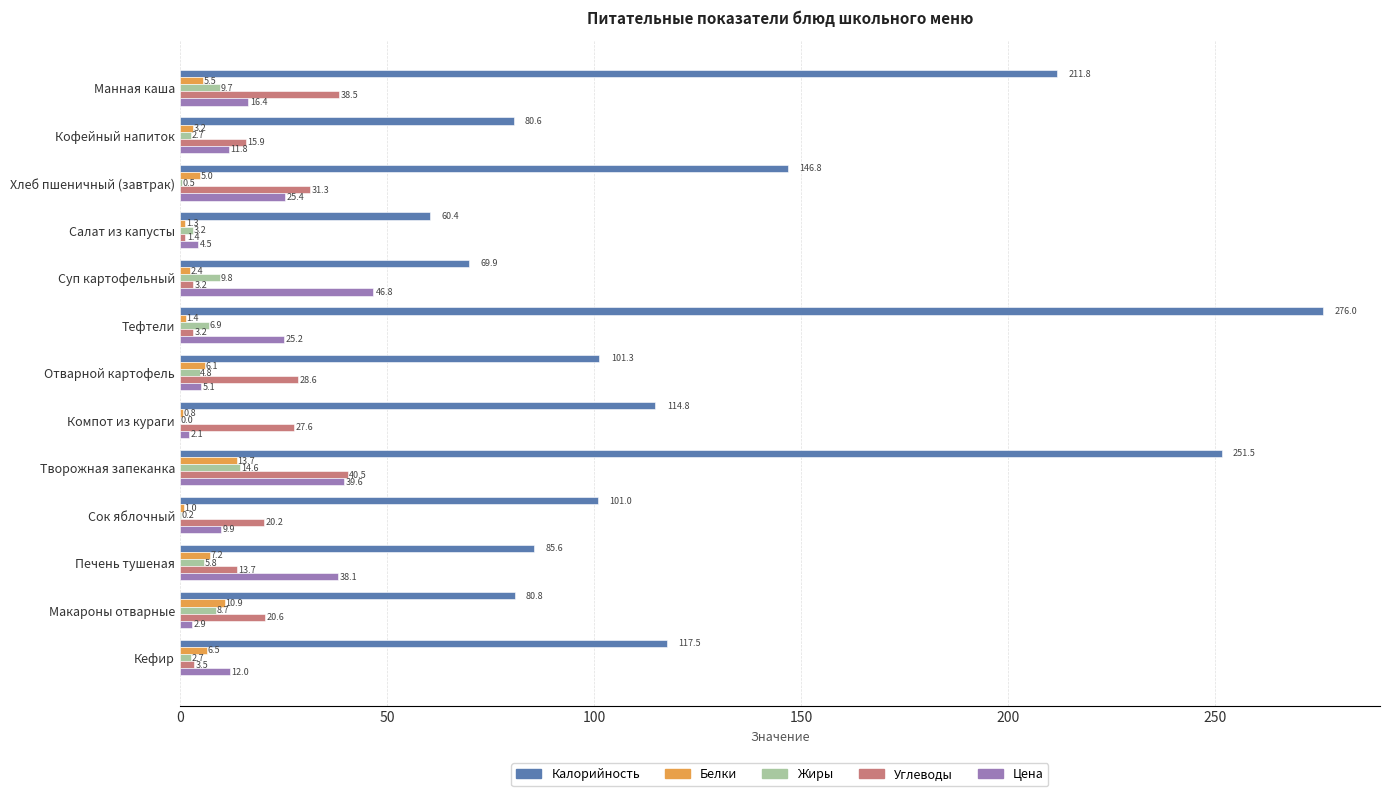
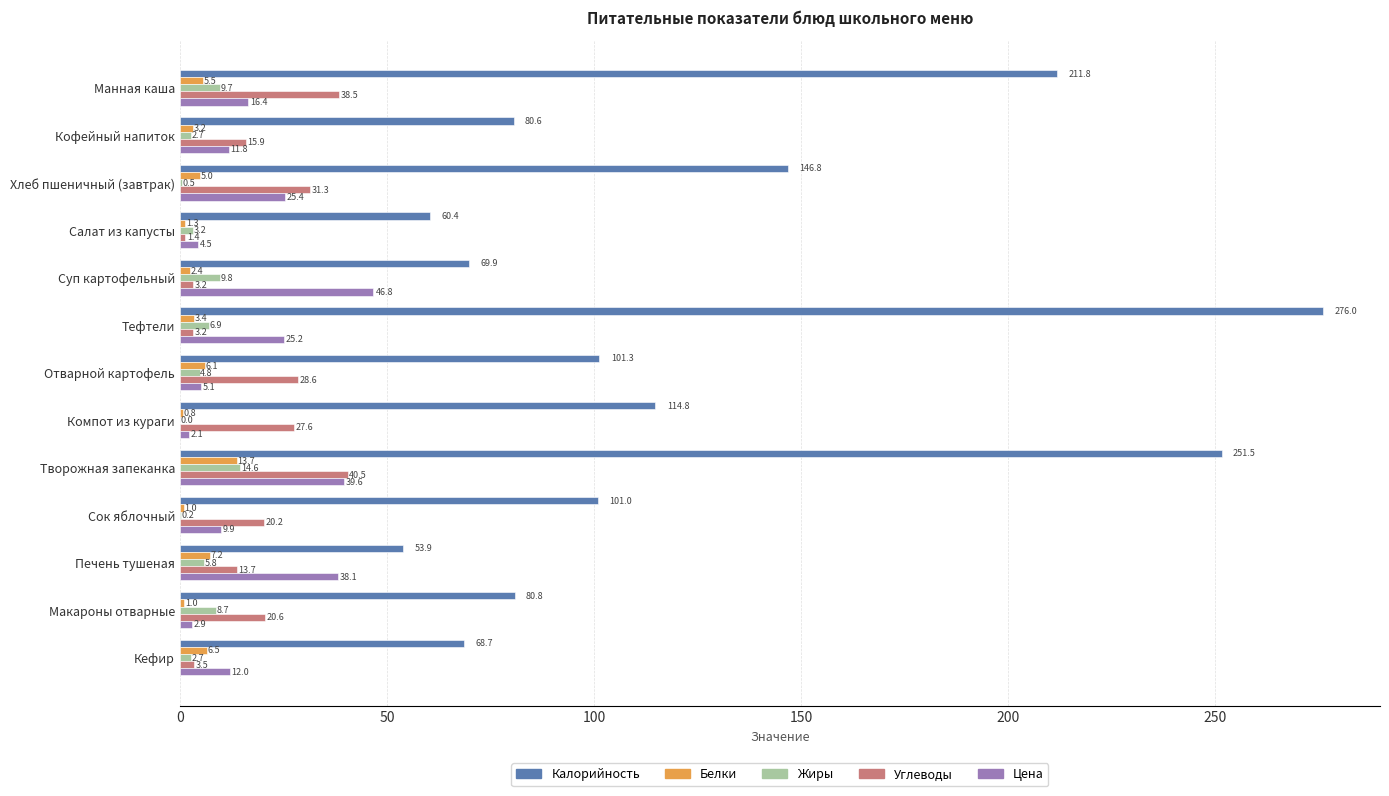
  {
    "Калорийность": {
      "Манная каша": 211.8,
      "Кофейный напиток": 80.6,
      "Хлеб пшеничный (завтрак)": 146.8,
      "Салат из капусты": 60.4,
      "Суп картофельный": 69.9,
      "Тефтели": 276.0,
      "Отварной картофель": 101.3,
      "Компот из кураги": 114.8,
      "Творожная запеканка": 251.5,
      "Сок яблочный": 101.0,
-     "Печень тушеная": 85.6,
+     "Печень тушеная": 53.9,
      "Макароны отварные": 80.8,
-     "Кефир": 117.5
+     "Кефир": 68.7
    },
    "Белки": {
      "Манная каша": 5.5,
      "Хлеб пшеничный (завтрак)": 5.0,
      "Салат из капусты": 1.3,
      "Суп картофельный": 2.4,
-     "Тефтели": 1.4,
+     "Тефтели": 3.4,
      "Отварной картофель": 6.1,
      "Печень тушеная": 7.2,
-     "Макароны отварные": 10.9,
+     "Макароны отварные": 1.0,
      "Кефир": 6.5
    },
    "Жиры": {
      "Манная каша": 9.7,
      "Хлеб пшеничный (завтрак)": 0.5,
      "Салат из капусты": 3.2,
      "Суп картофельный": 9.8,
      "Тефтели": 6.9,
      "Отварной картофель": 4.8,
      "Печень тушеная": 5.8,
      "Макароны отварные": 8.7,
      "Кефир": 2.7
    },
    "Углеводы": {
      "Манная каша": 38.5,
      "Кофейный напиток": 15.9,
      "Хлеб пшеничный (завтрак)": 31.3,
      "Салат из капусты": 1.4,
      "Суп картофельный": 3.2,
      "Тефтели": 3.2,
      "Отварной картофель": 28.6,
      "Компот из кураги": 27.6,
      "Сок яблочный": 20.2,
      "Печень тушеная": 13.7,
      "Макароны отварные": 20.6,
      "Кефир": 3.5
    },
    "Цена": {
      "Манная каша": 16.4,
      "Кофейный напиток": 11.8,
      "Хлеб пшеничный (завтрак)": 25.4,
      "Салат из капусты": 4.5,
      "Суп картофельный": 46.8,
      "Тефтели": 25.2,
      "Отварной картофель": 5.1,
      "Компот из кураги": 2.1,
      "Сок яблочный": 9.9,
      "Печень тушеная": 38.1,
      "Макароны отварные": 2.9,
      "Кефир": 12.0
    }
  }
